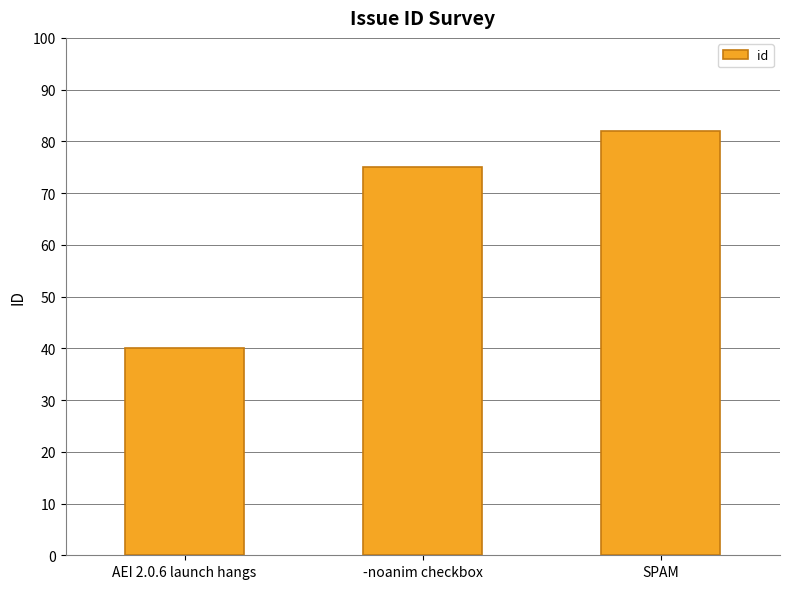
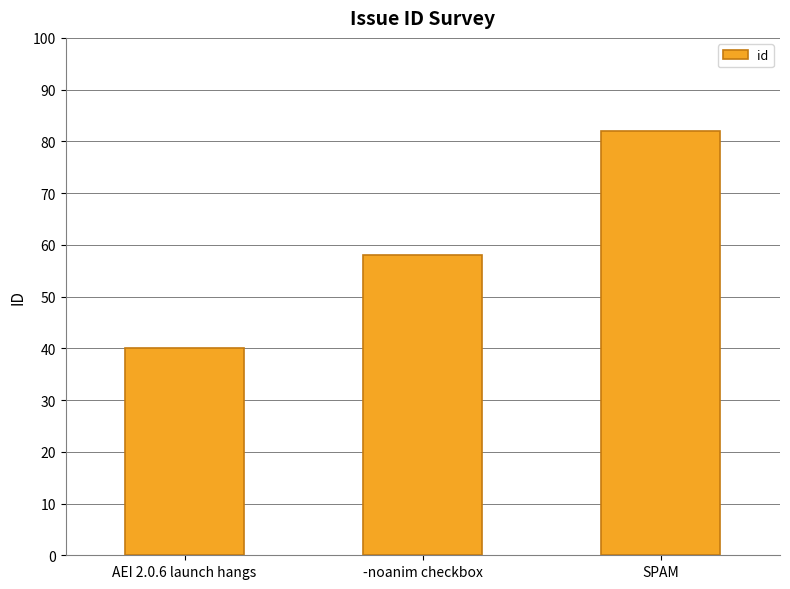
  {
    "AEI 2.0.6 launch hangs": 40,
-   "-noanim checkbox": 75,
+   "-noanim checkbox": 58,
    "SPAM": 82
  }
